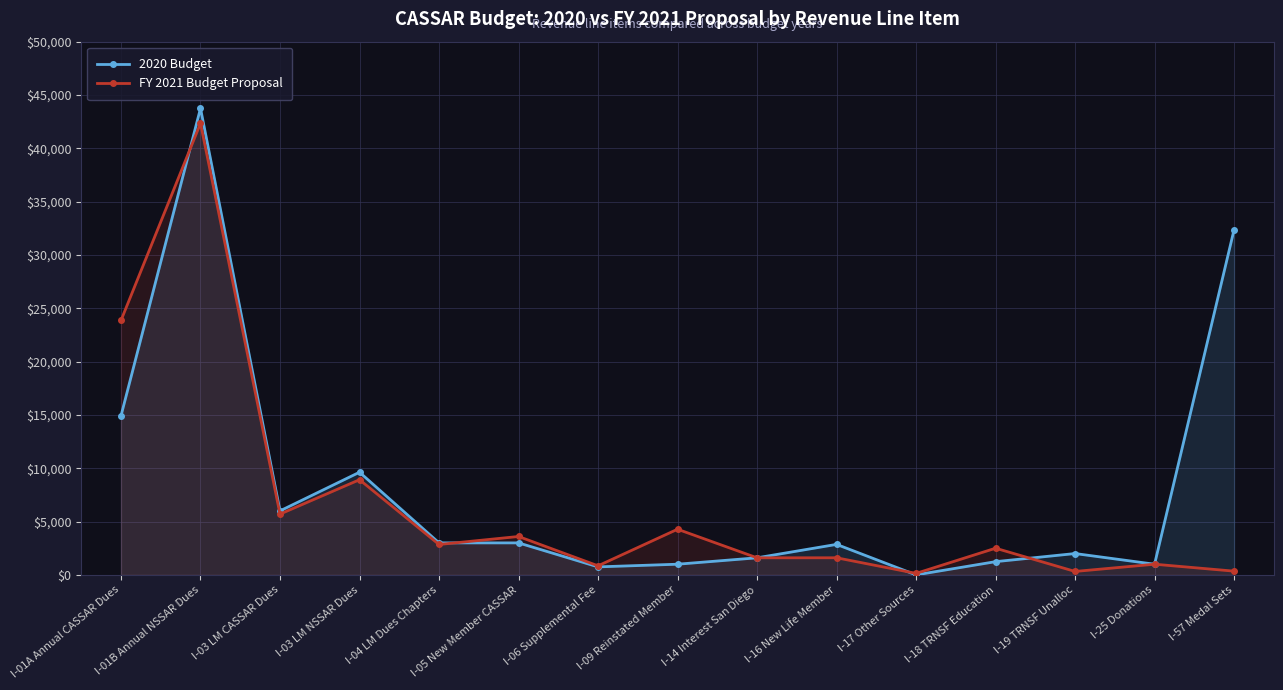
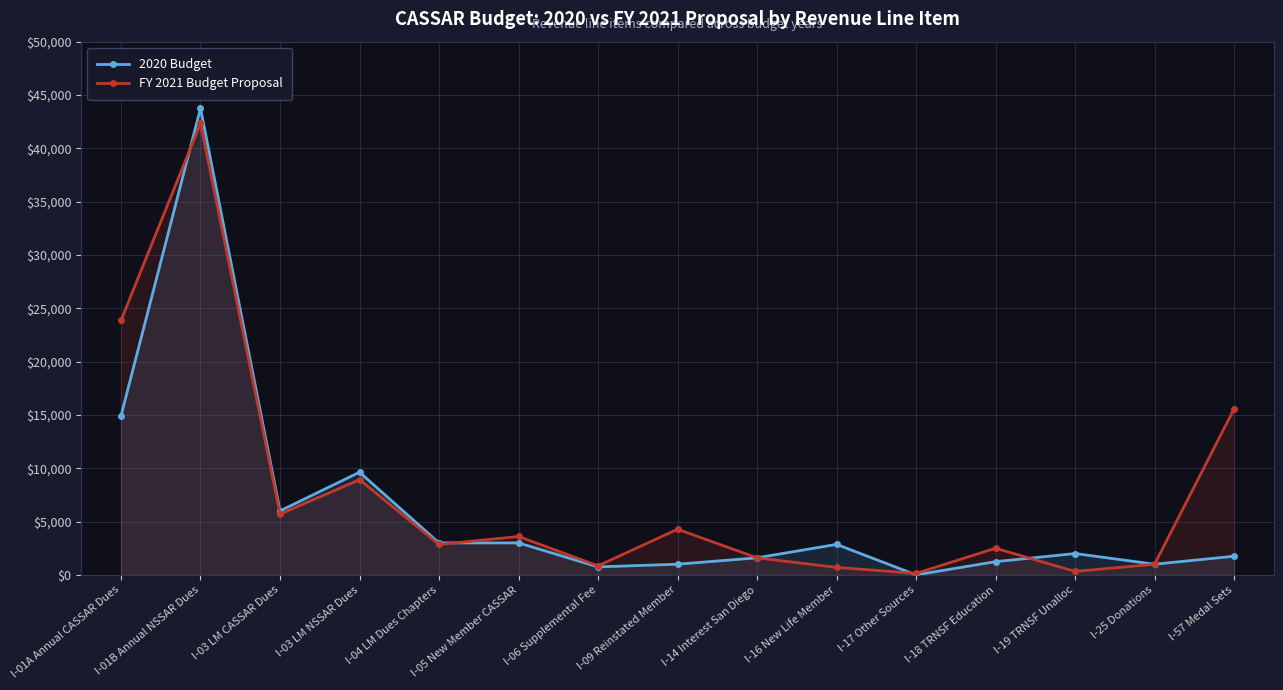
  {
    "2020 Budget": {
      "I-01A Annual CASSAR Dues": "$14,900",
      "I-01B Annual NSSAR Dues": "$43,800",
      "I-03 LM CASSAR Dues": "$6,000",
      "I-03 LM NSSAR Dues": "$9,600",
      "I-05 New Member CASSAR": "$3,000",
      "I-09 Reinstated Member": "$1,000",
      "I-16 New Life Member": "$2,900",
      "I-18 TRNSF Education": "$1,200",
      "I-19 TRNSF Unalloc": "$2,000",
-     "I-57 Medal Sets": "$32,400"
+     "I-57 Medal Sets": "$1,800"
    },
    "FY 2021 Budget Proposal": {
      "I-01A Annual CASSAR Dues": "$23,900",
      "I-01B Annual NSSAR Dues": "$42,400",
      "I-03 LM CASSAR Dues": "$5,700",
      "I-03 LM NSSAR Dues": "$8,900",
      "I-05 New Member CASSAR": "$3,600",
      "I-09 Reinstated Member": "$4,300",
-     "I-16 New Life Member": "$1,600",
+     "I-16 New Life Member": "$700",
      "I-18 TRNSF Education": "$2,500",
      "I-19 TRNSF Unalloc": "$300",
-     "I-57 Medal Sets": "$400"
+     "I-57 Medal Sets": "$15,600"
    }
  }
